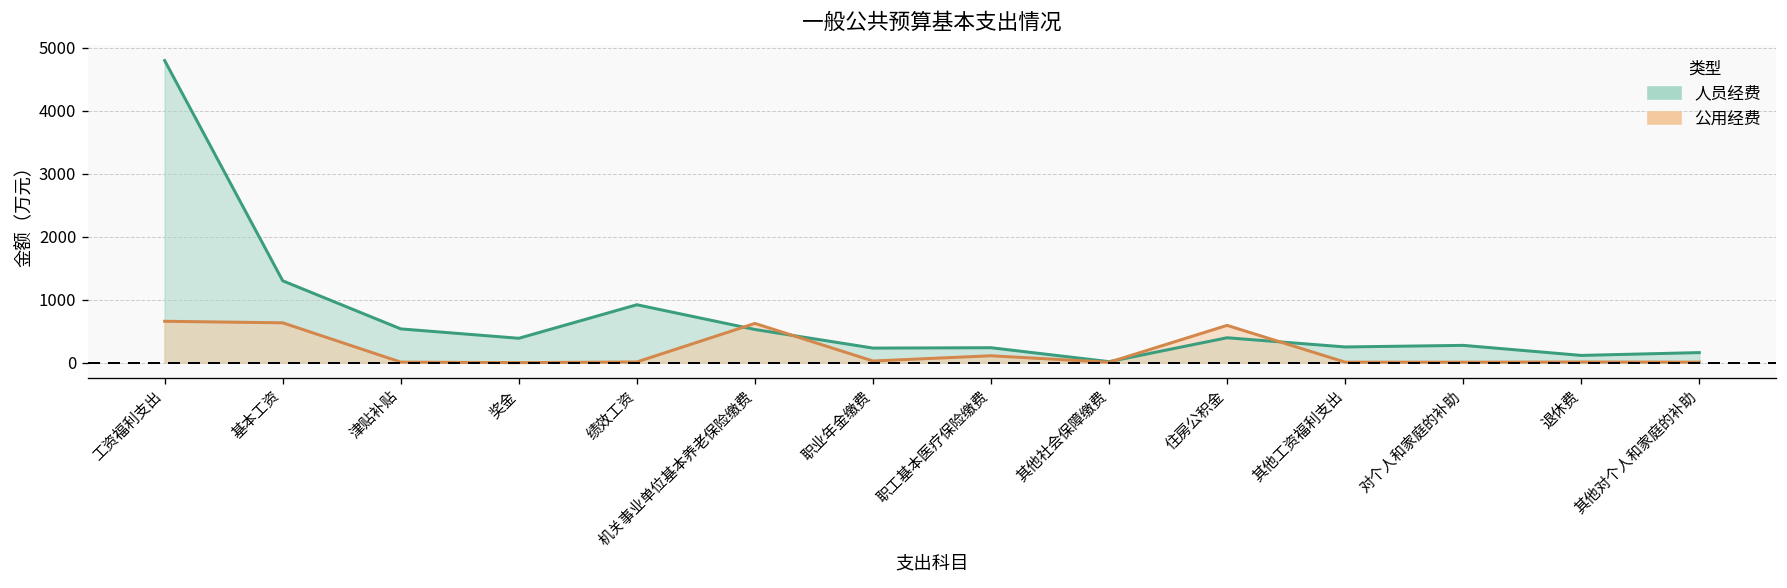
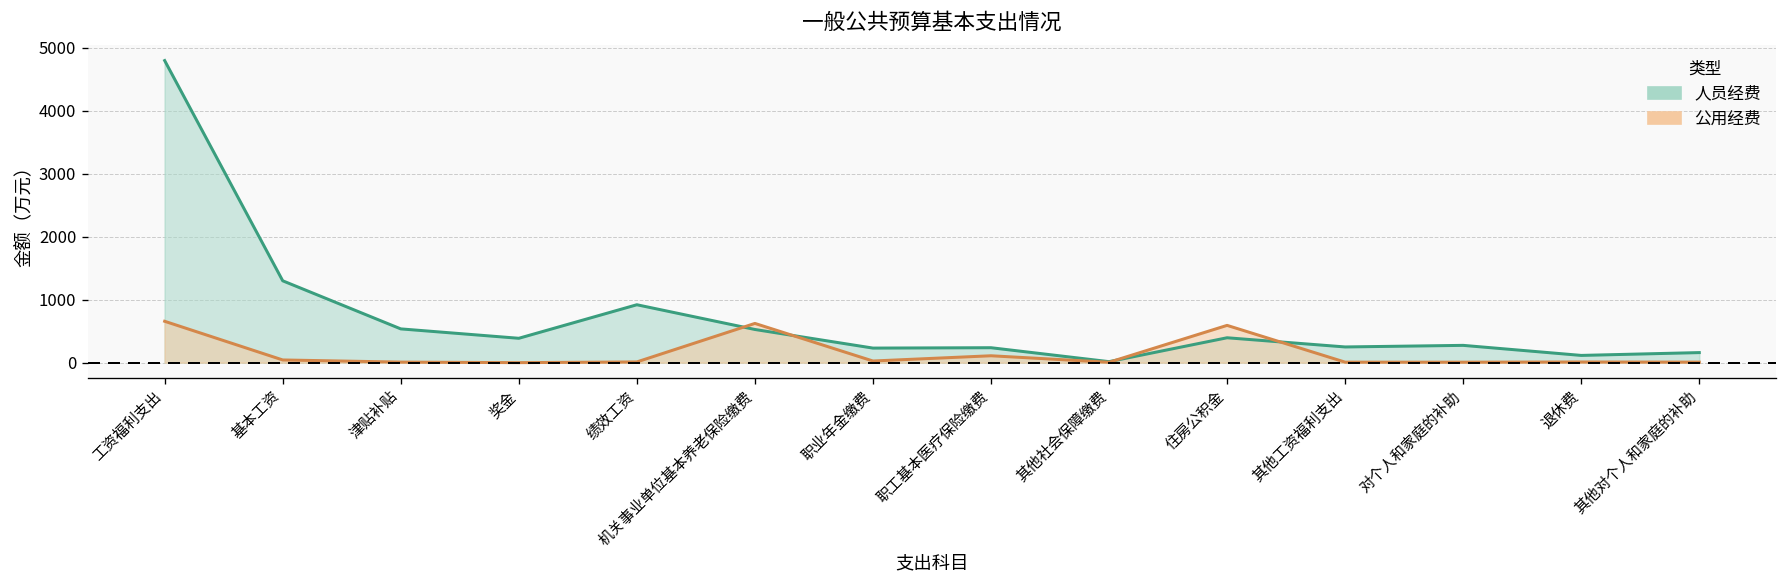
  {
    "人员经费": {
      "工资福利支出": 4800,
      "基本工资": 1300,
      "津贴补贴": 500,
      "奖金": 400,
      "绩效工资": 900,
      "机关事业单位基本养老保险缴费": 500,
      "职业年金缴费": 200,
      "职工基本医疗保险缴费": 200,
      "住房公积金": 400,
      "其他工资福利支出": 200,
      "对个人和家庭的补助": 300,
      "退休费": 100,
      "其他对个人和家庭的补助": 200
    },
    "公用经费": {
      "工资福利支出": 700,
-     "基本工资": 600,
+     "基本工资": 0,
      "津贴补贴": 0,
      "奖金": 0,
      "绩效工资": 0,
      "机关事业单位基本养老保险缴费": 600,
      "职业年金缴费": 0,
      "职工基本医疗保险缴费": 100,
      "住房公积金": 600,
      "其他工资福利支出": 0,
      "对个人和家庭的补助": 0,
      "退休费": 0,
      "其他对个人和家庭的补助": 0
    }
  }
